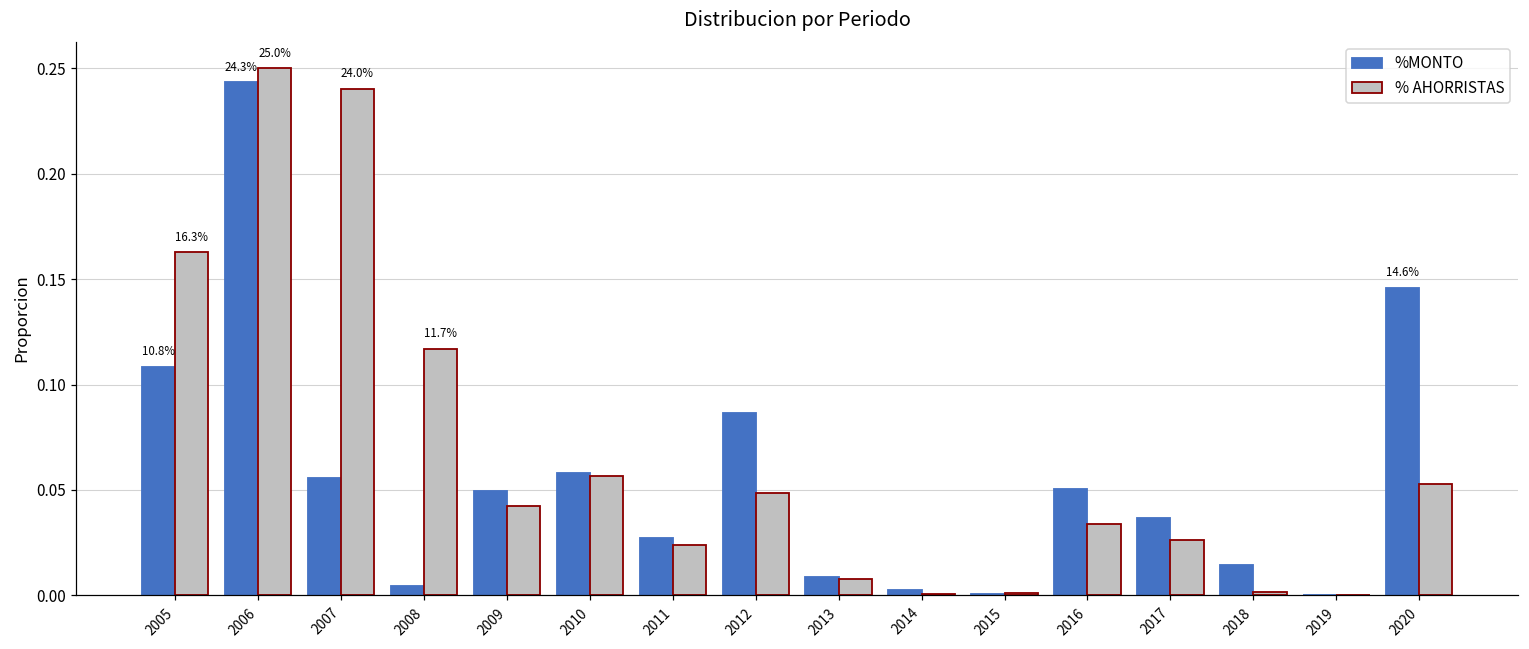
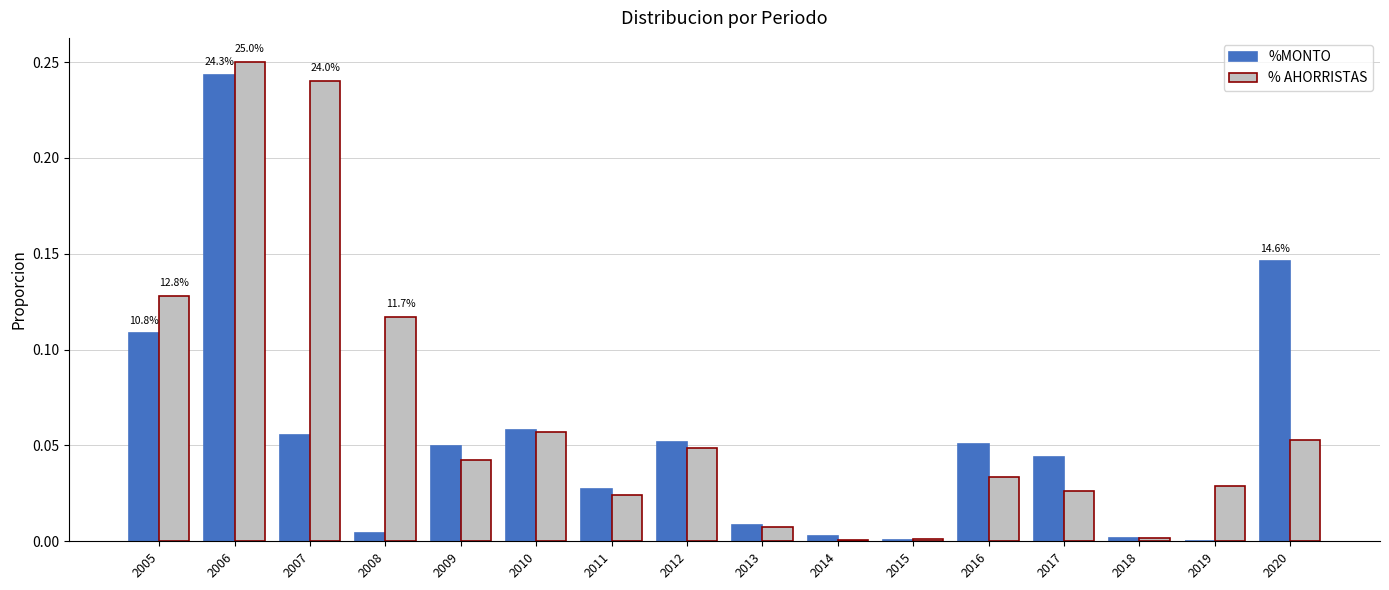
  {
    "%MONTO": {
      "2007": "0.055",
      "2008": "0.004",
      "2009": "0.049",
      "2010": "0.058",
      "2011": "0.027",
-     "2012": "0.087",
+     "2012": "0.052",
      "2013": "0.009",
      "2014": "0.003",
      "2016": "0.051",
-     "2017": "0.037",
-     "2018": "0.015"
+     "2017": "0.044",
+     "2018": "0.002"
    },
    "% AHORRISTAS": {
-     "2005": "16.3%",
+     "2005": "12.8%",
      "2006": "25.0%",
      "2007": "24.0%",
      "2008": "11.7%",
-     "2019": "0.000"
+     "2019": "0.029"
    }
  }
